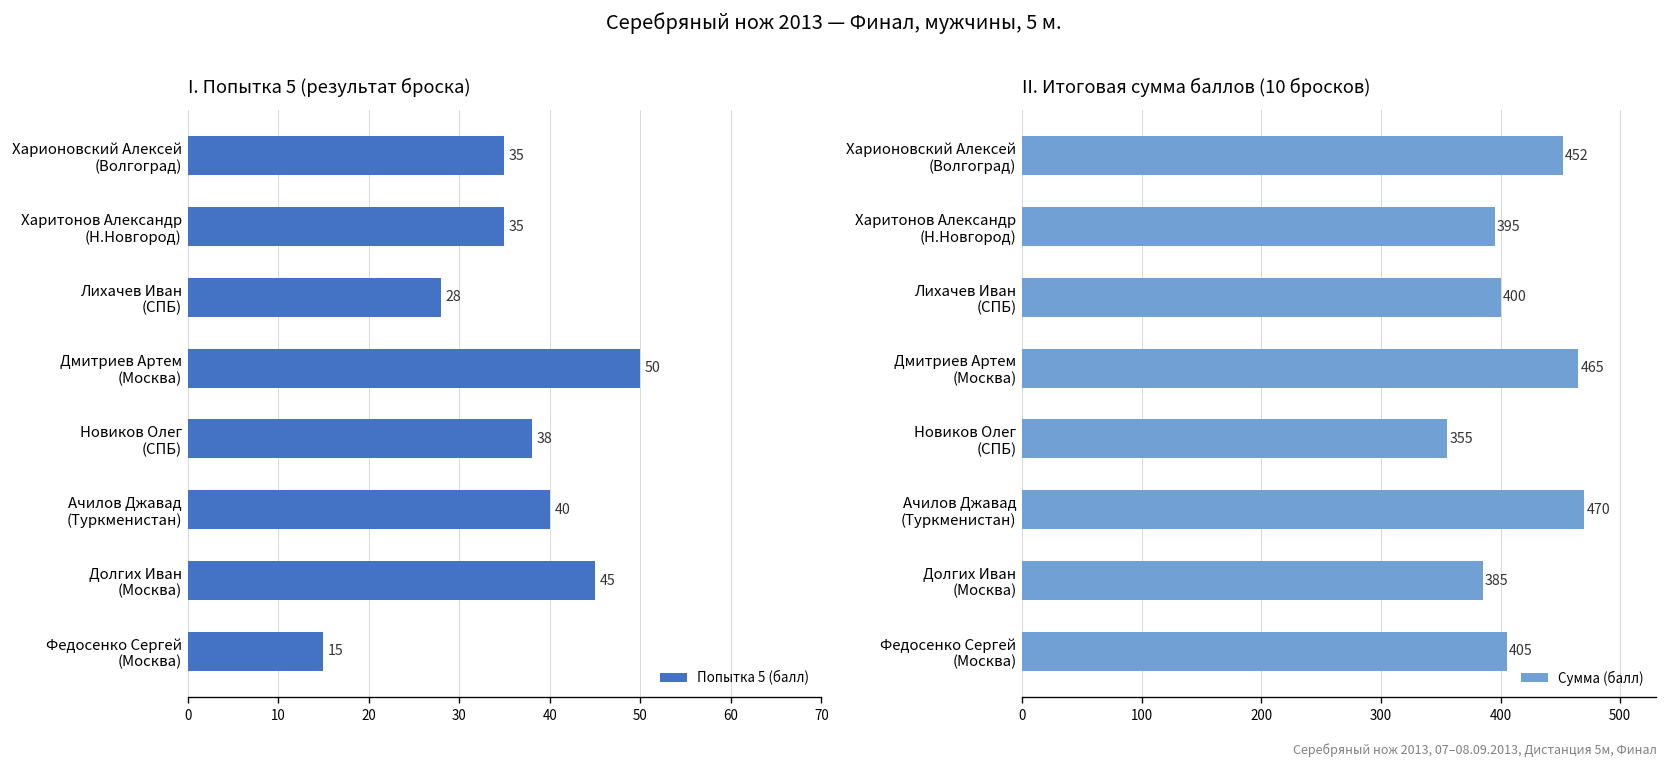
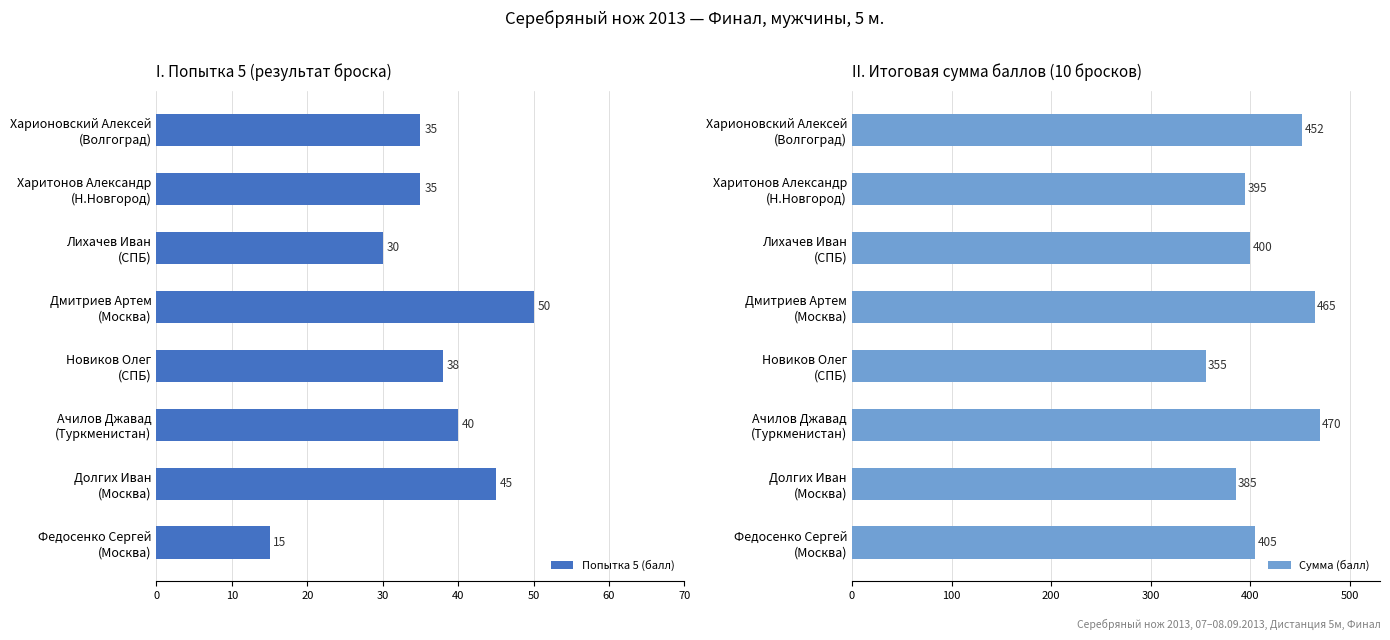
  {
    "I. Попытка 5 (результат броска)": {
      "Харионовский Алексей (Волгоград)": 35,
      "Харитонов Александр (Н.Новгород)": 35,
-     "Лихачев Иван (СПБ)": 28,
+     "Лихачев Иван (СПБ)": 30,
      "Дмитриев Артем (Москва)": 50,
      "Новиков Олег (СПБ)": 38,
      "Ачилов Джавад (Туркменистан)": 40,
      "Долгих Иван (Москва)": 45,
      "Федосенко Сергей (Москва)": 15
    },
    "II. Итоговая сумма баллов (10 бросков)": {
      "Харионовский Алексей (Волгоград)": 452,
      "Харитонов Александр (Н.Новгород)": 395,
      "Лихачев Иван (СПБ)": 400,
      "Дмитриев Артем (Москва)": 465,
      "Новиков Олег (СПБ)": 355,
      "Ачилов Джавад (Туркменистан)": 470,
      "Долгих Иван (Москва)": 385,
      "Федосенко Сергей (Москва)": 405
    }
  }
